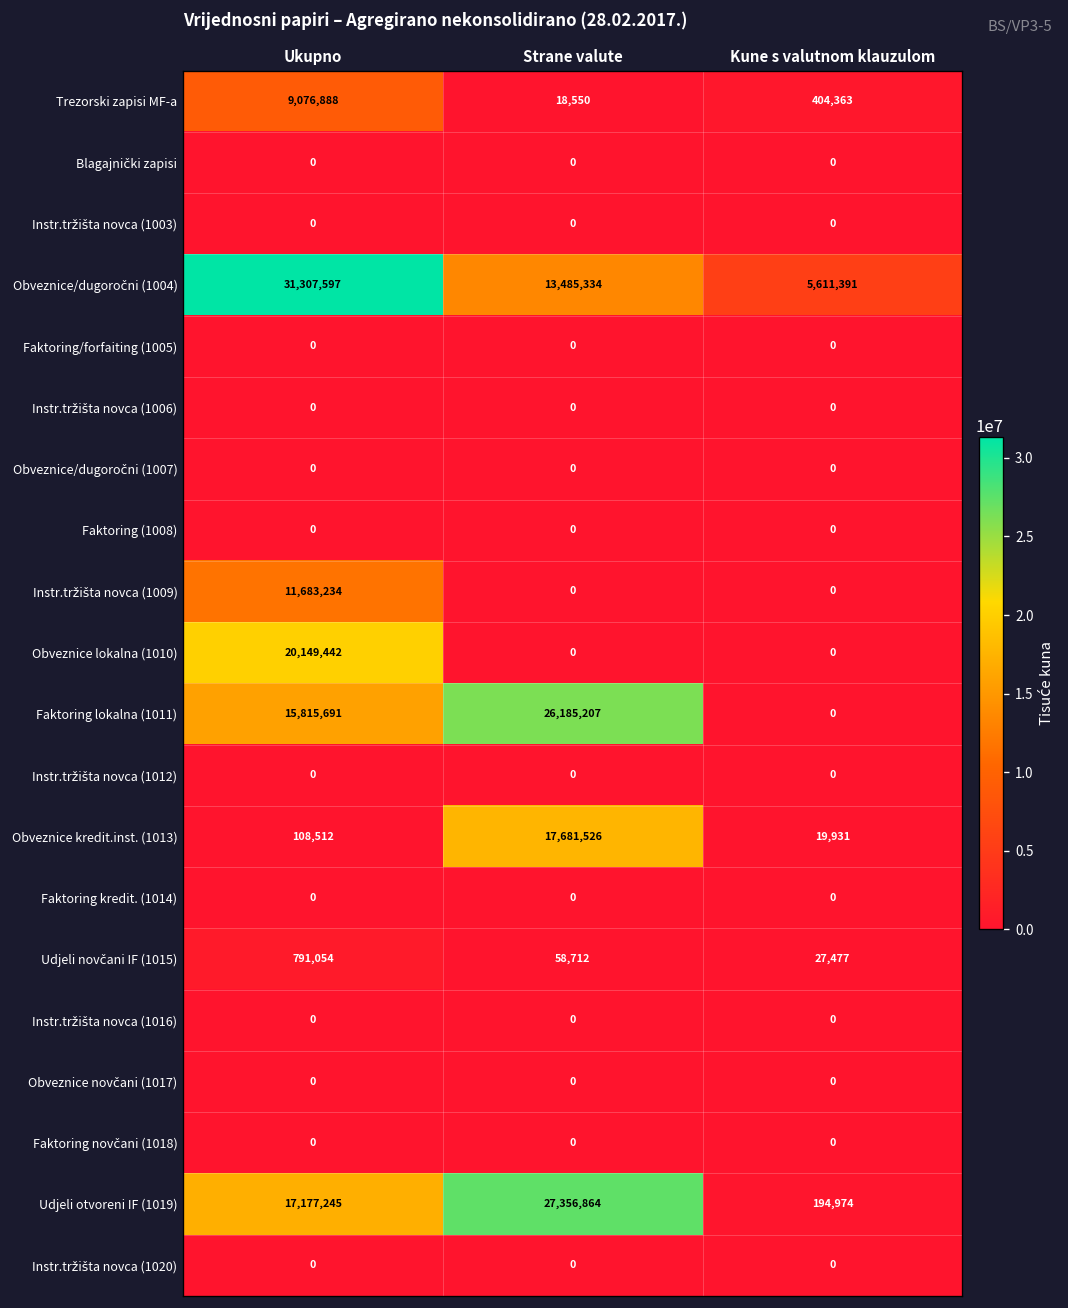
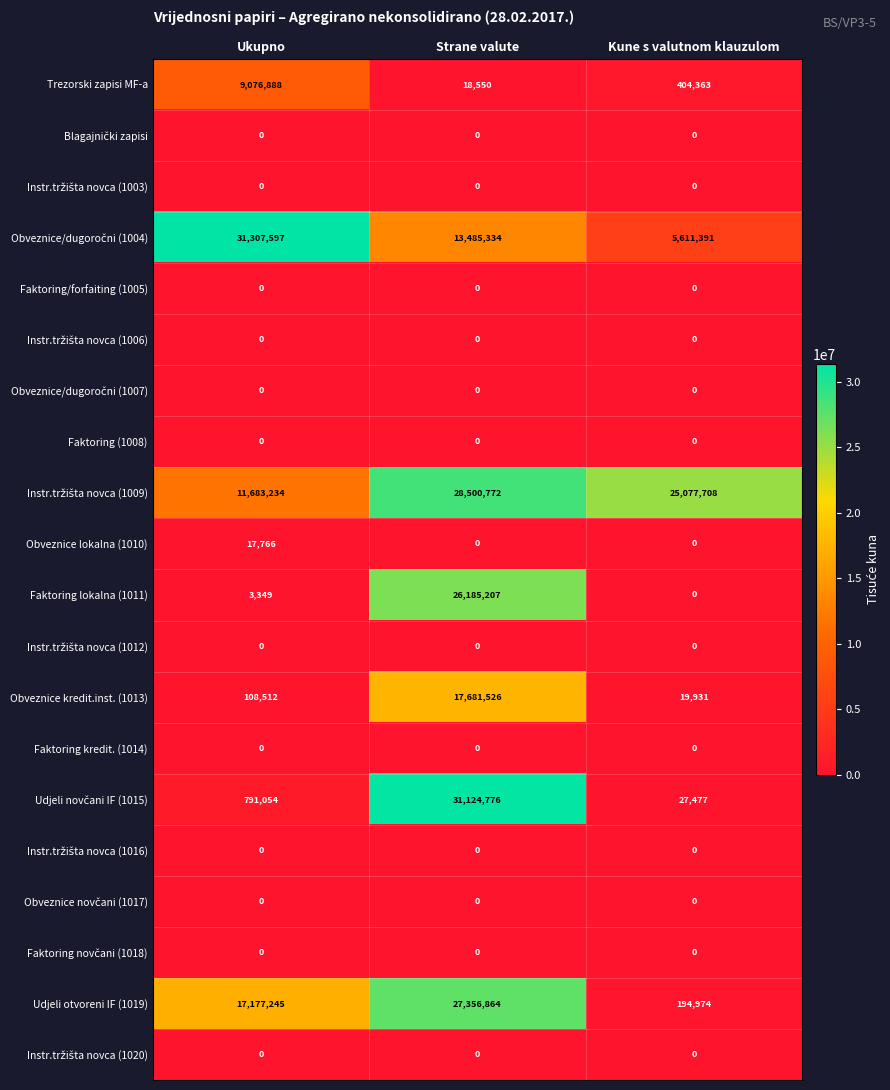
  {
    "Trezorski zapisi MF-a": {
      "Ukupno": "9,076,888",
      "Strane valute": "18,550",
      "Kune s valutnom klauzulom": "404,363"
    },
    "Blagajnički zapisi": {
      "Ukupno": "0",
      "Strane valute": "0",
      "Kune s valutnom klauzulom": "0"
    },
    "Instr.tržišta novca (1003)": {
      "Ukupno": "0",
      "Strane valute": "0",
      "Kune s valutnom klauzulom": "0"
    },
    "Obveznice/dugoročni (1004)": {
      "Ukupno": "31,307,597",
      "Strane valute": "13,485,334",
      "Kune s valutnom klauzulom": "5,611,391"
    },
    "Faktoring/forfaiting (1005)": {
      "Ukupno": "0",
      "Strane valute": "0",
      "Kune s valutnom klauzulom": "0"
    },
    "Instr.tržišta novca (1006)": {
      "Ukupno": "0",
      "Strane valute": "0",
      "Kune s valutnom klauzulom": "0"
    },
    "Obveznice/dugoročni (1007)": {
      "Ukupno": "0",
      "Strane valute": "0",
      "Kune s valutnom klauzulom": "0"
    },
    "Faktoring (1008)": {
      "Ukupno": "0",
      "Strane valute": "0",
      "Kune s valutnom klauzulom": "0"
    },
    "Instr.tržišta novca (1009)": {
      "Ukupno": "11,683,234",
-     "Strane valute": "0",
-     "Kune s valutnom klauzulom": "0"
+     "Strane valute": "28,500,772",
+     "Kune s valutnom klauzulom": "25,077,708"
    },
    "Obveznice lokalna (1010)": {
-     "Ukupno": "20,149,442",
+     "Ukupno": "17,766",
      "Strane valute": "0",
      "Kune s valutnom klauzulom": "0"
    },
    "Faktoring lokalna (1011)": {
-     "Ukupno": "15,815,691",
+     "Ukupno": "3,349",
      "Strane valute": "26,185,207",
      "Kune s valutnom klauzulom": "0"
    },
    "Instr.tržišta novca (1012)": {
      "Ukupno": "0",
      "Strane valute": "0",
      "Kune s valutnom klauzulom": "0"
    },
    "Obveznice kredit.inst. (1013)": {
      "Ukupno": "108,512",
      "Strane valute": "17,681,526",
      "Kune s valutnom klauzulom": "19,931"
    },
    "Faktoring kredit. (1014)": {
      "Ukupno": "0",
      "Strane valute": "0",
      "Kune s valutnom klauzulom": "0"
    },
    "Udjeli novčani IF (1015)": {
      "Ukupno": "791,054",
-     "Strane valute": "58,712",
+     "Strane valute": "31,124,776",
      "Kune s valutnom klauzulom": "27,477"
    },
    "Instr.tržišta novca (1016)": {
      "Ukupno": "0",
      "Strane valute": "0",
      "Kune s valutnom klauzulom": "0"
    },
    "Obveznice novčani (1017)": {
      "Ukupno": "0",
      "Strane valute": "0",
      "Kune s valutnom klauzulom": "0"
    },
    "Faktoring novčani (1018)": {
      "Ukupno": "0",
      "Strane valute": "0",
      "Kune s valutnom klauzulom": "0"
    },
    "Udjeli otvoreni IF (1019)": {
      "Ukupno": "17,177,245",
      "Strane valute": "27,356,864",
      "Kune s valutnom klauzulom": "194,974"
    },
    "Instr.tržišta novca (1020)": {
      "Ukupno": "0",
      "Strane valute": "0",
      "Kune s valutnom klauzulom": "0"
    }
  }
